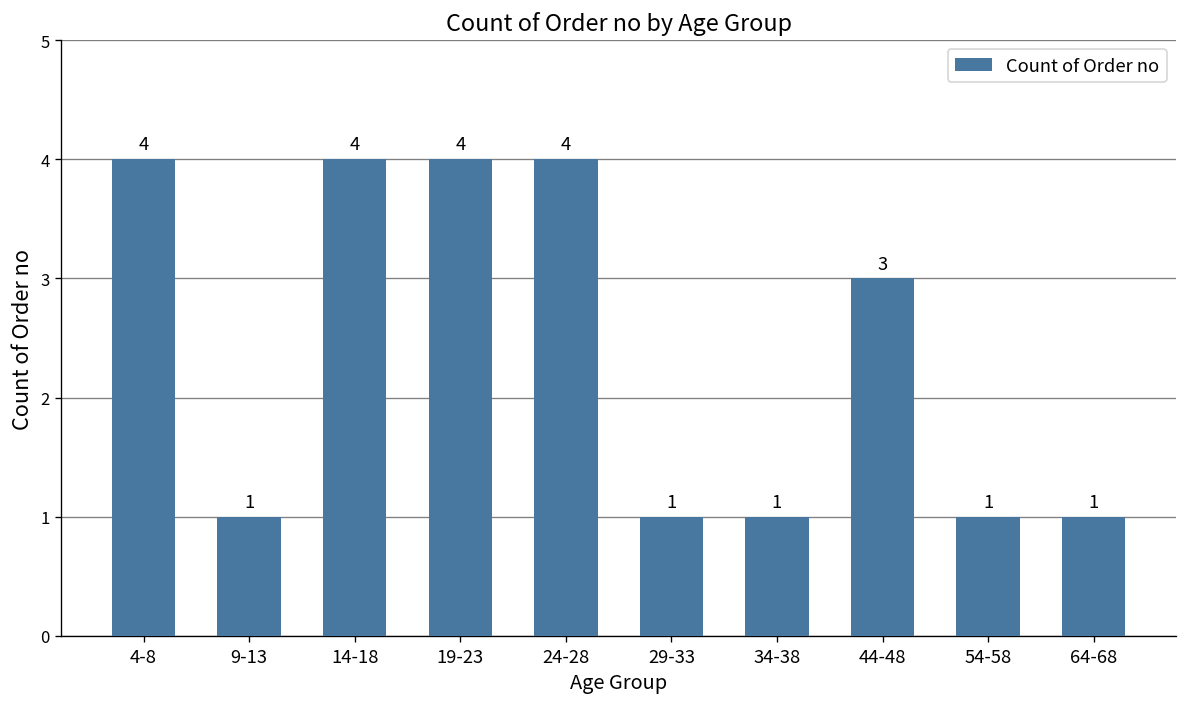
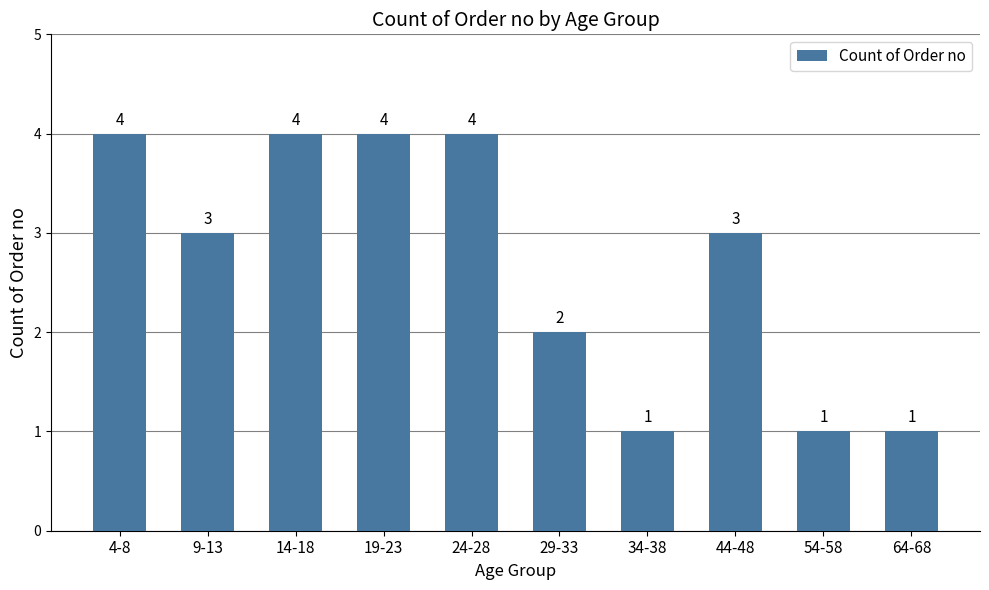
  {
    "4-8": 4,
-   "9-13": 1,
+   "9-13": 3,
    "14-18": 4,
    "19-23": 4,
    "24-28": 4,
-   "29-33": 1,
+   "29-33": 2,
    "34-38": 1,
    "44-48": 3,
    "54-58": 1,
    "64-68": 1
  }
